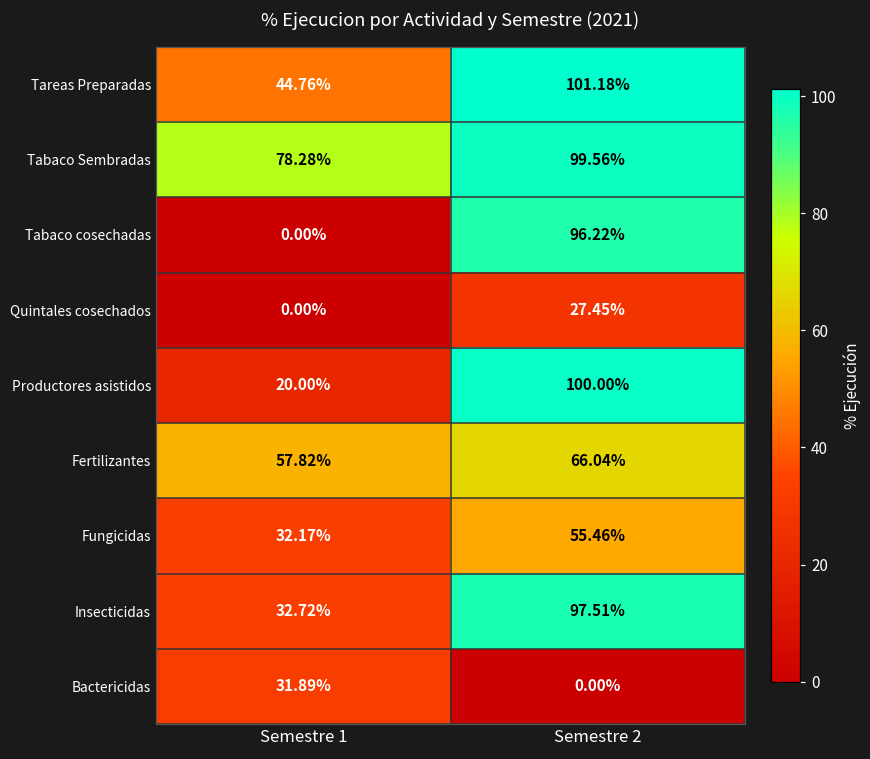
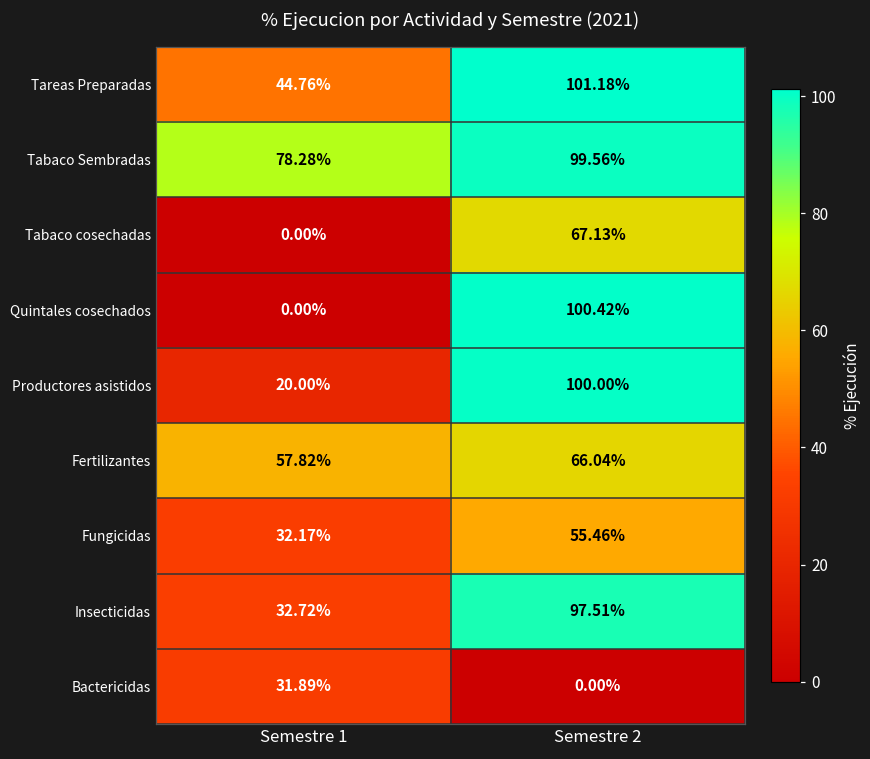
  {
    "Tareas Preparadas": {
      "Semestre 1": "44.76%",
      "Semestre 2": "101.18%"
    },
    "Tabaco Sembradas": {
      "Semestre 1": "78.28%",
      "Semestre 2": "99.56%"
    },
    "Tabaco cosechadas": {
      "Semestre 1": "0.00%",
-     "Semestre 2": "96.22%"
+     "Semestre 2": "67.13%"
    },
    "Quintales cosechados": {
      "Semestre 1": "0.00%",
-     "Semestre 2": "27.45%"
+     "Semestre 2": "100.42%"
    },
    "Productores asistidos": {
      "Semestre 1": "20.00%",
      "Semestre 2": "100.00%"
    },
    "Fertilizantes": {
      "Semestre 1": "57.82%",
      "Semestre 2": "66.04%"
    },
    "Fungicidas": {
      "Semestre 1": "32.17%",
      "Semestre 2": "55.46%"
    },
    "Insecticidas": {
      "Semestre 1": "32.72%",
      "Semestre 2": "97.51%"
    },
    "Bactericidas": {
      "Semestre 1": "31.89%",
      "Semestre 2": "0.00%"
    }
  }
